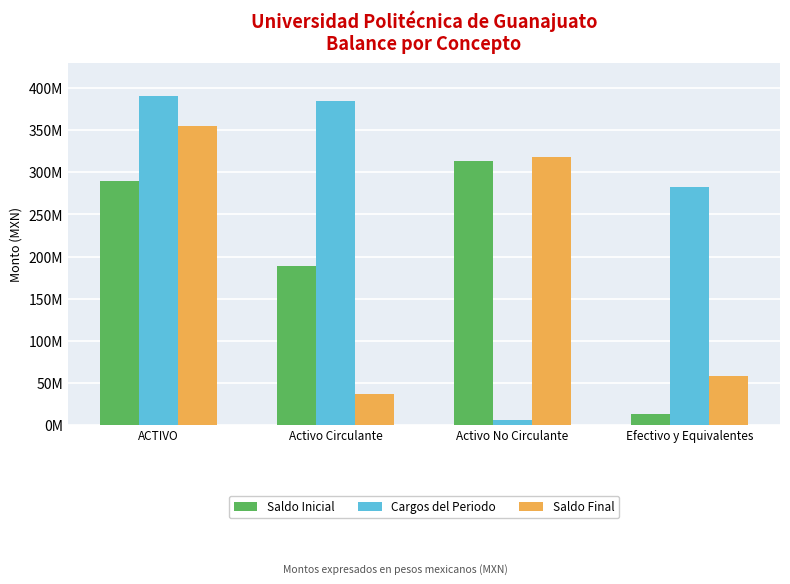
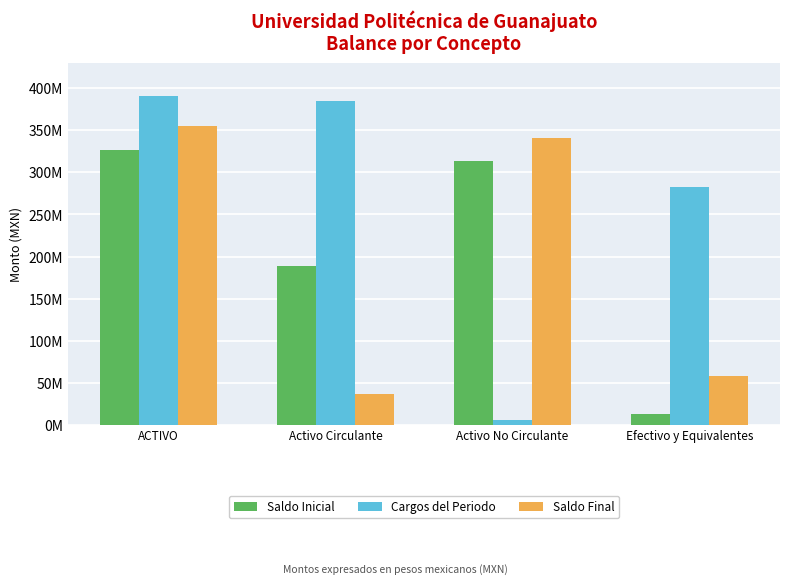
  {
    "Saldo Inicial": {
-     "ACTIVO": 290000000,
+     "ACTIVO": 330000000,
      "Activo Circulante": 190000000,
      "Activo No Circulante": 310000000,
      "Efectivo y Equivalentes": 10000000
    },
    "Cargos del Periodo": {
      "ACTIVO": 390000000,
      "Activo Circulante": 380000000,
      "Activo No Circulante": 10000000,
      "Efectivo y Equivalentes": 280000000
    },
    "Saldo Final": {
      "ACTIVO": 350000000,
      "Activo Circulante": 40000000,
-     "Activo No Circulante": 320000000,
+     "Activo No Circulante": 340000000,
      "Efectivo y Equivalentes": 60000000
    }
  }
